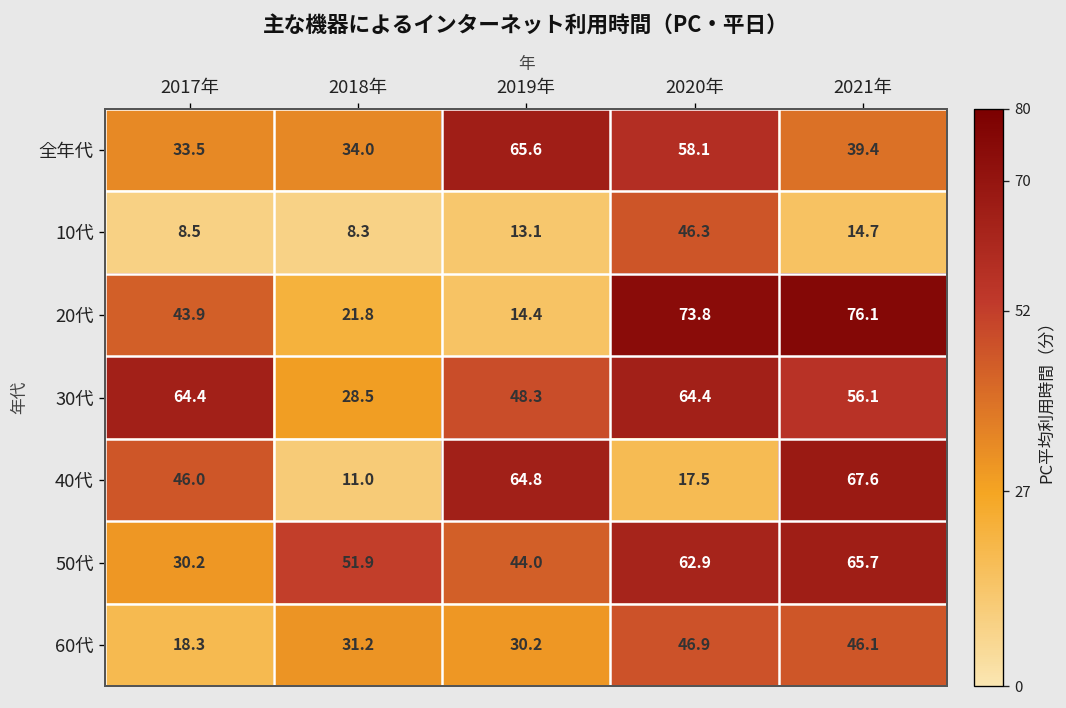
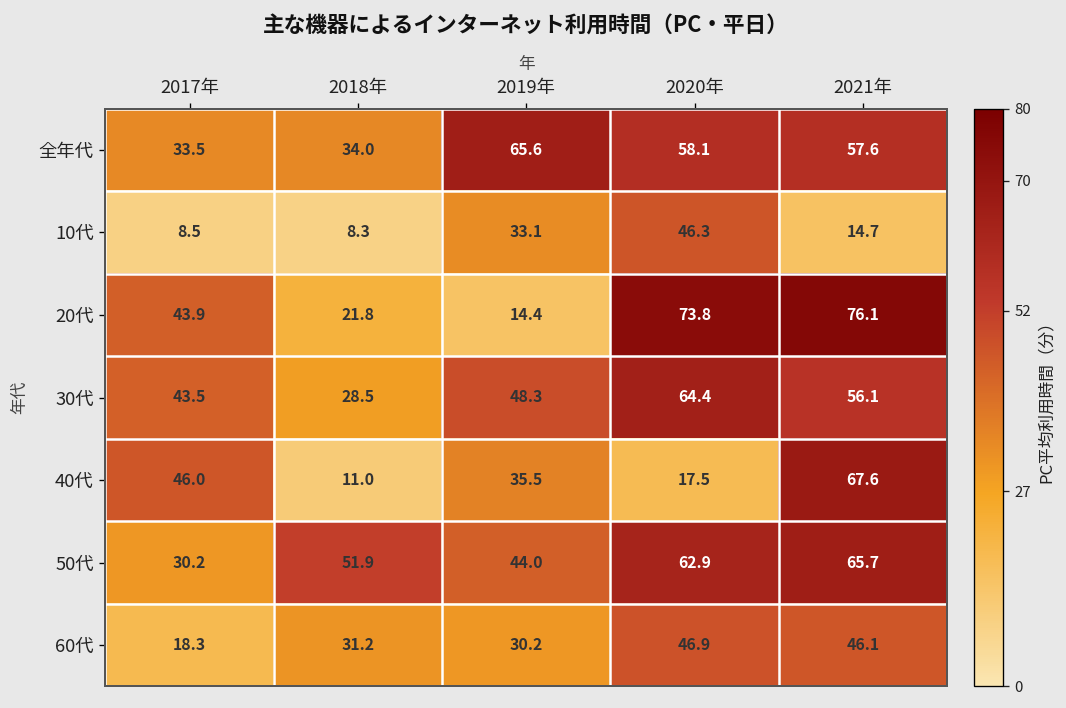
  {
    "全年代": {
      "2017年": 33.5,
      "2018年": 34.0,
      "2019年": 65.6,
      "2020年": 58.1,
-     "2021年": 39.4
+     "2021年": 57.6
    },
    "10代": {
      "2017年": 8.5,
      "2018年": 8.3,
-     "2019年": 13.1,
+     "2019年": 33.1,
      "2020年": 46.3,
      "2021年": 14.7
    },
    "20代": {
      "2017年": 43.9,
      "2018年": 21.8,
      "2019年": 14.4,
      "2020年": 73.8,
      "2021年": 76.1
    },
    "30代": {
-     "2017年": 64.4,
+     "2017年": 43.5,
      "2018年": 28.5,
      "2019年": 48.3,
      "2020年": 64.4,
      "2021年": 56.1
    },
    "40代": {
      "2017年": 46.0,
      "2018年": 11.0,
-     "2019年": 64.8,
+     "2019年": 35.5,
      "2020年": 17.5,
      "2021年": 67.6
    },
    "50代": {
      "2017年": 30.2,
      "2018年": 51.9,
      "2019年": 44.0,
      "2020年": 62.9,
      "2021年": 65.7
    },
    "60代": {
      "2017年": 18.3,
      "2018年": 31.2,
      "2019年": 30.2,
      "2020年": 46.9,
      "2021年": 46.1
    }
  }
